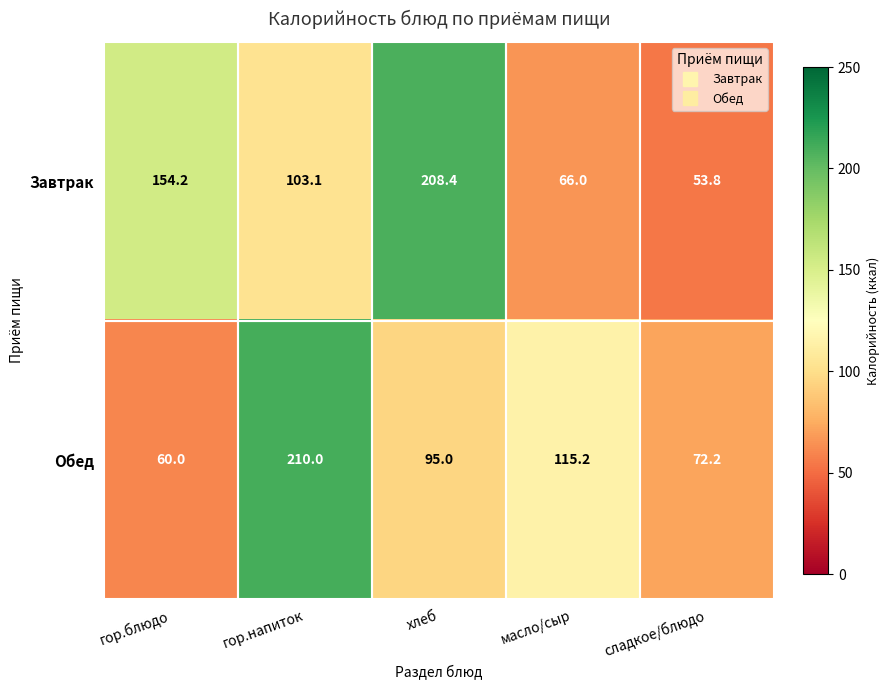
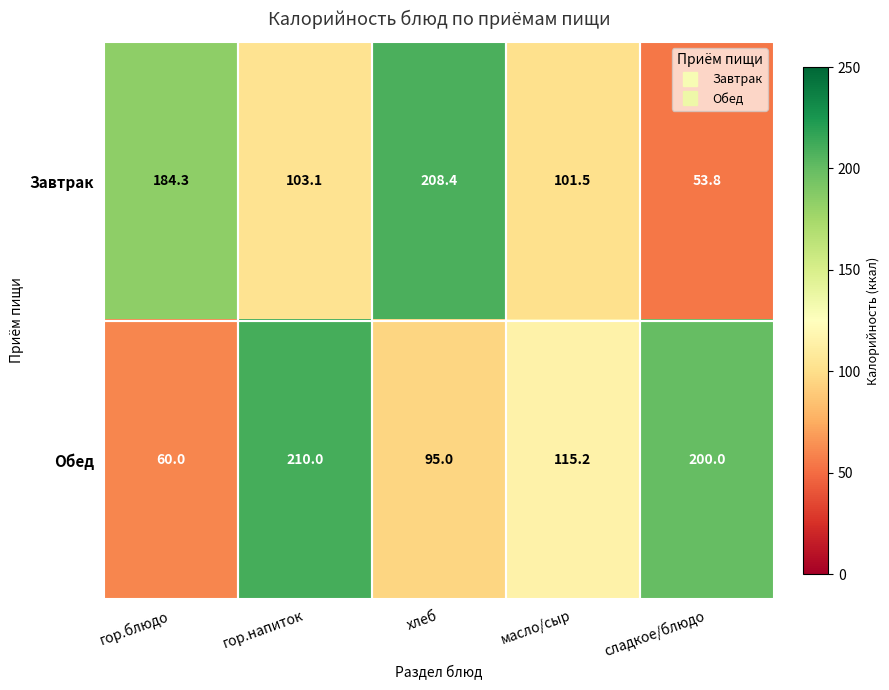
  {
    "Завтрак": {
-     "гор.блюдо": 154.2,
+     "гор.блюдо": 184.3,
      "гор.напиток": 103.1,
      "хлеб": 208.4,
-     "масло/сыр": 66.0,
+     "масло/сыр": 101.5,
      "сладкое/блюдо": 53.8
    },
    "Обед": {
      "гор.блюдо": 60.0,
      "гор.напиток": 210.0,
      "хлеб": 95.0,
      "масло/сыр": 115.2,
-     "сладкое/блюдо": 72.2
+     "сладкое/блюдо": 200.0
    }
  }
